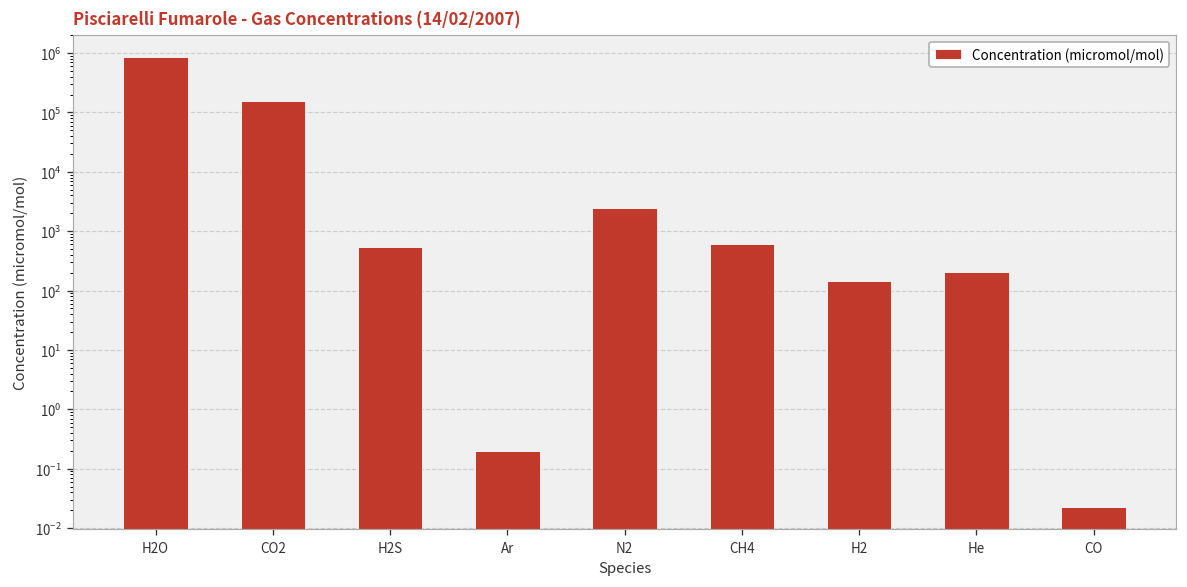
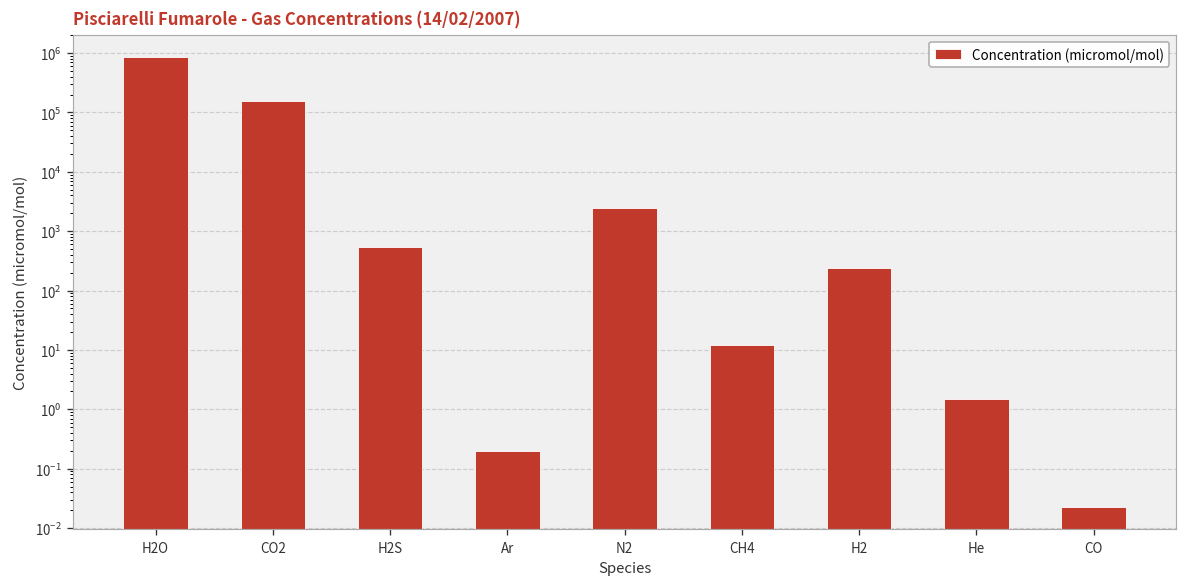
  {
    "H2O": 800000,
    "CO2": 150000,
    "H2S": 500,
    "Ar": 0.2,
    "N2": 2000,
-   "CH4": 600,
-   "H2": 140,
-   "He": 210,
+   "CH4": 12,
+   "H2": 200,
+   "He": 1.5,
    "CO": 0.02
  }
